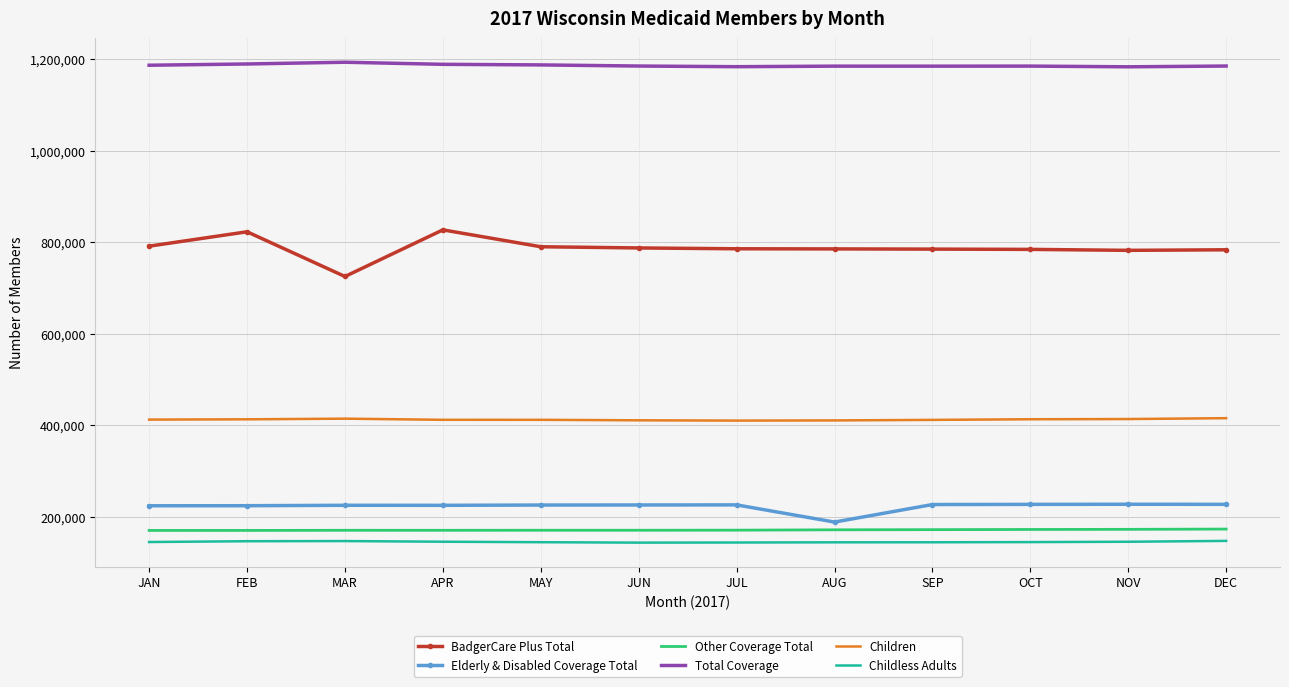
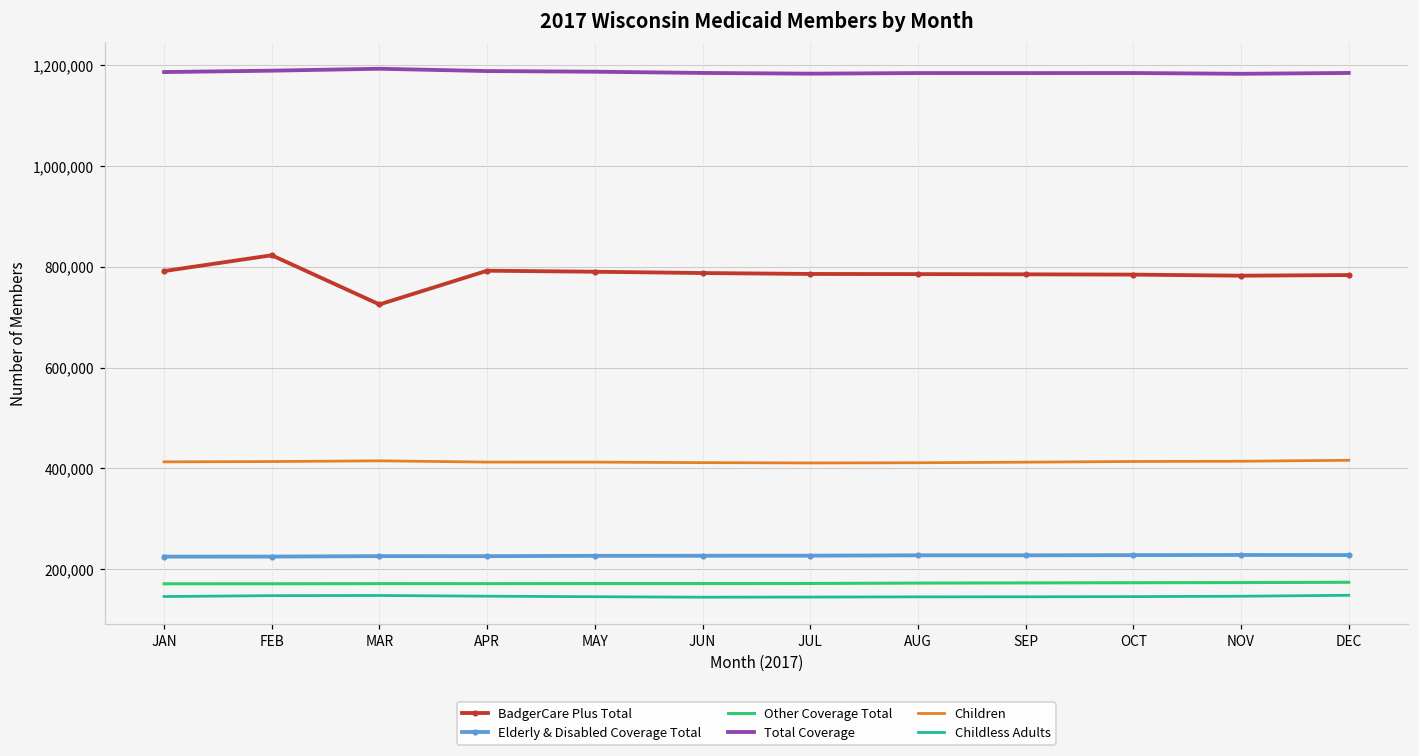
  {
    "BadgerCare Plus Total": {
      "JAN": "790,000",
      "FEB": "820,000",
      "MAR": "730,000",
-     "APR": "830,000",
+     "APR": "790,000",
      "MAY": "790,000",
      "JUN": "790,000",
      "JUL": "790,000",
      "AUG": "790,000",
      "SEP": "790,000",
      "OCT": "780,000",
      "NOV": "780,000",
      "DEC": "780,000"
    },
    "Elderly & Disabled Coverage Total": {
      "JAN": "220,000",
      "FEB": "220,000",
      "MAR": "230,000",
      "APR": "230,000",
      "MAY": "230,000",
      "JUN": "230,000",
      "JUL": "230,000",
-     "AUG": "190,000",
+     "AUG": "230,000",
      "SEP": "230,000",
      "OCT": "230,000",
      "NOV": "230,000",
      "DEC": "230,000"
    },
    "Total Coverage": {
      "JAN": "1,190,000",
      "FEB": "1,190,000",
      "MAR": "1,190,000",
      "APR": "1,190,000",
      "MAY": "1,190,000",
      "JUN": "1,180,000",
      "JUL": "1,180,000",
      "AUG": "1,180,000",
      "SEP": "1,180,000",
      "OCT": "1,180,000",
      "NOV": "1,180,000",
      "DEC": "1,180,000"
    },
    "Children": {
      "JAN": "410,000",
      "FEB": "410,000",
      "MAR": "410,000",
      "APR": "410,000",
      "MAY": "410,000",
      "JUN": "410,000",
      "JUL": "410,000",
      "AUG": "410,000",
      "SEP": "410,000",
      "OCT": "410,000",
      "NOV": "410,000",
      "DEC": "420,000"
    }
  }
